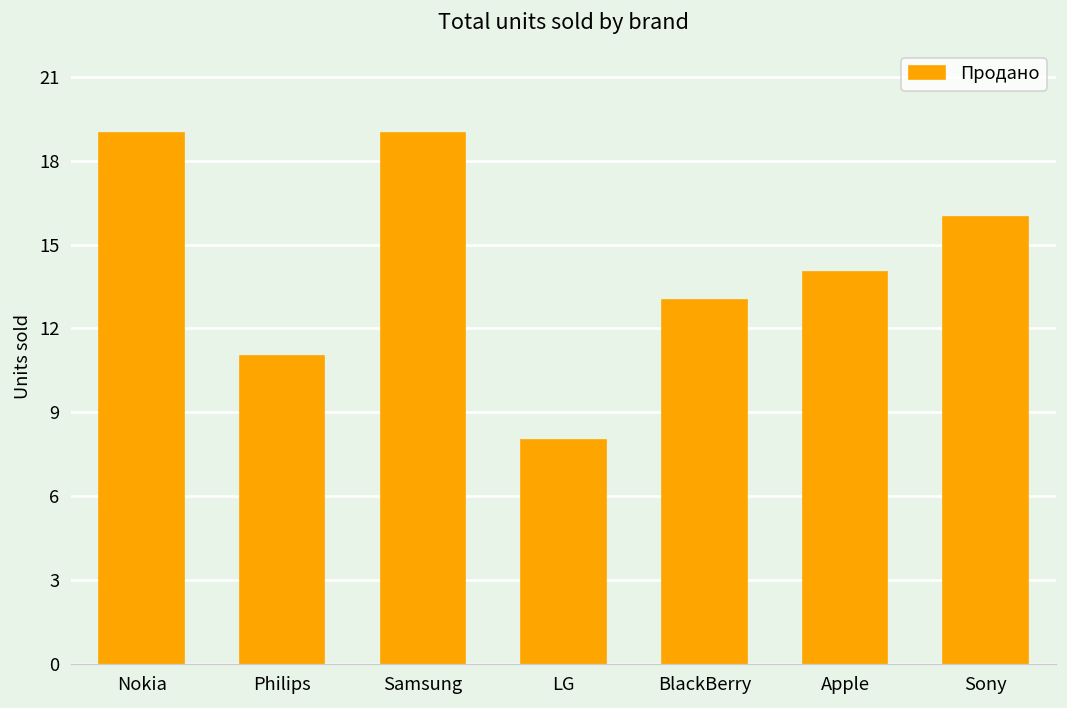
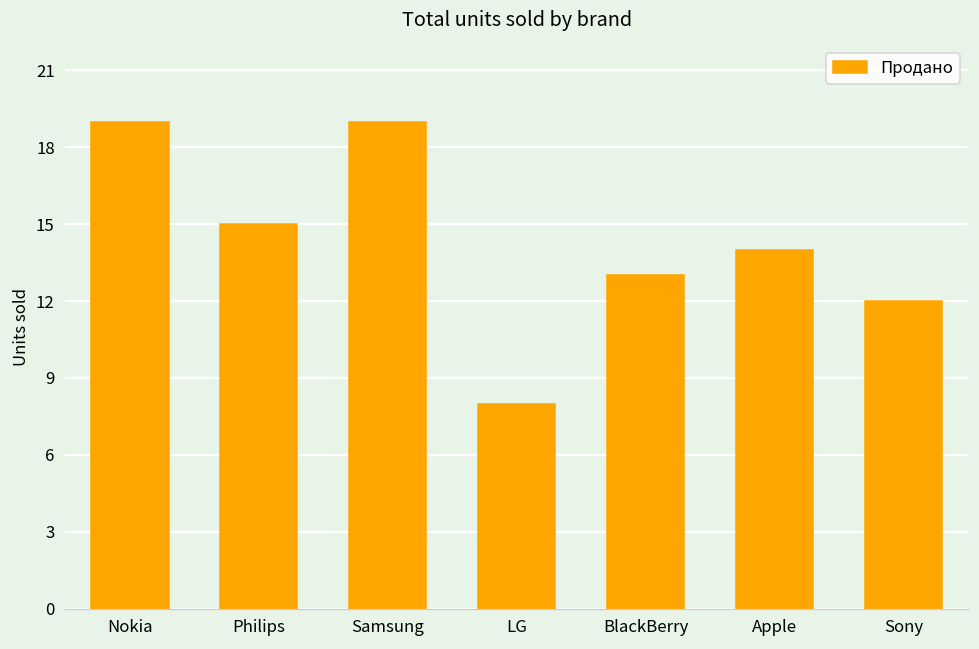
  {
    "Nokia": 19,
-   "Philips": 11,
+   "Philips": 15,
    "Samsung": 19,
    "LG": 8,
    "BlackBerry": 13,
    "Apple": 14,
-   "Sony": 16
+   "Sony": 12
  }
